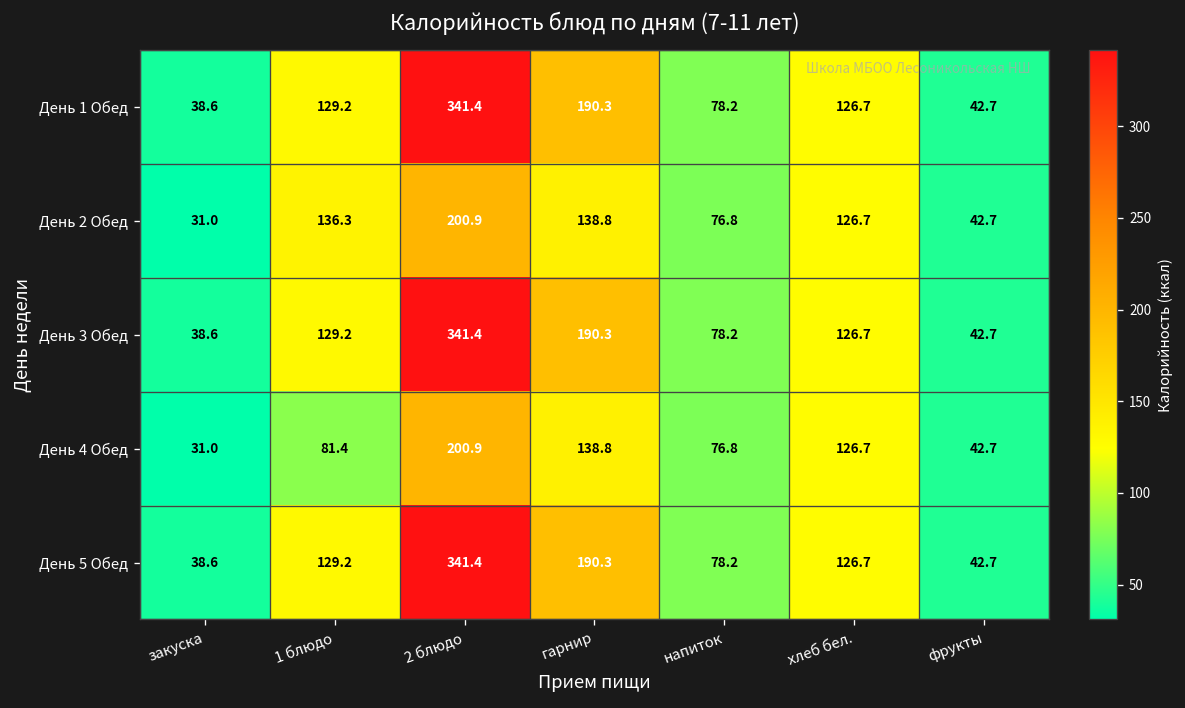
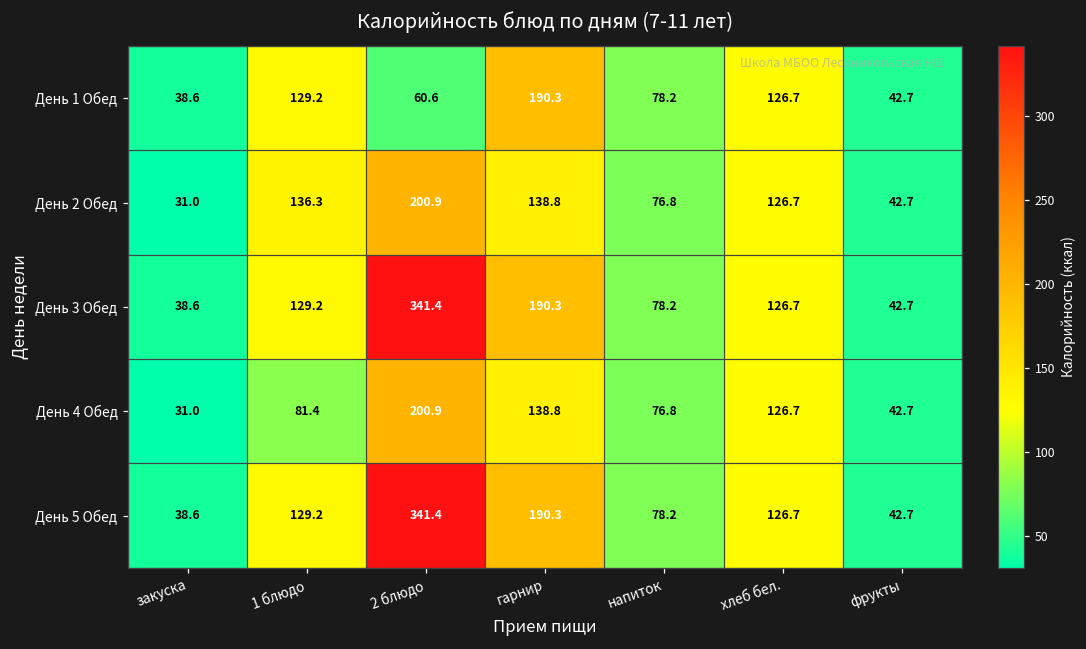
  {
    "День 1 Обед": {
      "закуска": 38.6,
      "1 блюдо": 129.2,
-     "2 блюдо": 341.4,
+     "2 блюдо": 60.6,
      "гарнир": 190.3,
      "напиток": 78.2,
      "хлеб бел.": 126.7
    },
    "День 2 Обед": {
      "закуска": 31.0,
      "1 блюдо": 136.3,
      "2 блюдо": 200.9,
      "гарнир": 138.8,
      "напиток": 76.8,
      "хлеб бел.": 126.7,
      "фрукты": 42.7
    },
    "День 3 Обед": {
      "закуска": 38.6,
      "1 блюдо": 129.2,
      "2 блюдо": 341.4,
      "гарнир": 190.3,
      "напиток": 78.2,
      "хлеб бел.": 126.7,
      "фрукты": 42.7
    },
    "День 4 Обед": {
      "закуска": 31.0,
      "1 блюдо": 81.4,
      "2 блюдо": 200.9,
      "гарнир": 138.8,
      "напиток": 76.8,
      "хлеб бел.": 126.7,
      "фрукты": 42.7
    },
    "День 5 Обед": {
      "закуска": 38.6,
      "1 блюдо": 129.2,
      "2 блюдо": 341.4,
      "гарнир": 190.3,
      "напиток": 78.2,
      "хлеб бел.": 126.7,
      "фрукты": 42.7
    }
  }
